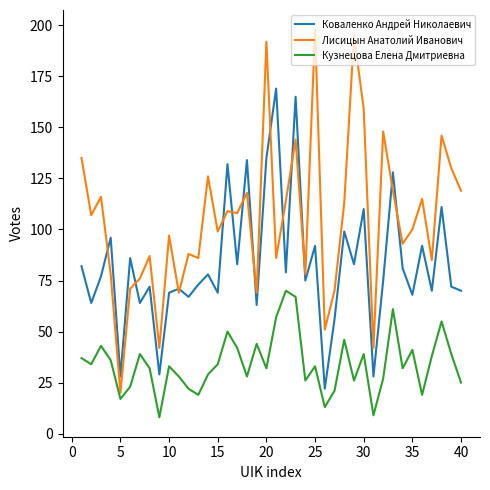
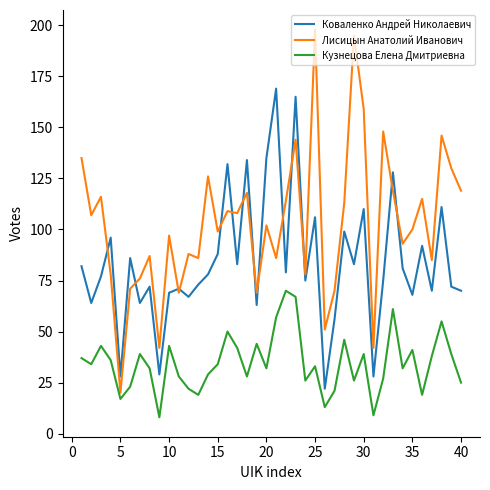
  {
    "Коваленко Андрей Николаевич": {
      "5": 28,
      "10": 69,
-     "15": 69,
+     "15": 88,
      "20": 135,
-     "25": 92,
+     "25": 106,
      "30": 110,
      "35": 68,
      "40": 70
    },
    "Лисицын Анатолий Иванович": {
      "5": 20,
      "10": 97,
      "15": 99,
-     "20": 192,
+     "20": 102,
      "30": 159,
      "35": 100,
      "40": 119
    },
    "Кузнецова Елена Дмитриевна": {
      "5": 17,
-     "10": 33,
+     "10": 43,
      "15": 34,
      "20": 32,
      "25": 33,
      "30": 39,
      "35": 41,
      "40": 25
    }
  }
